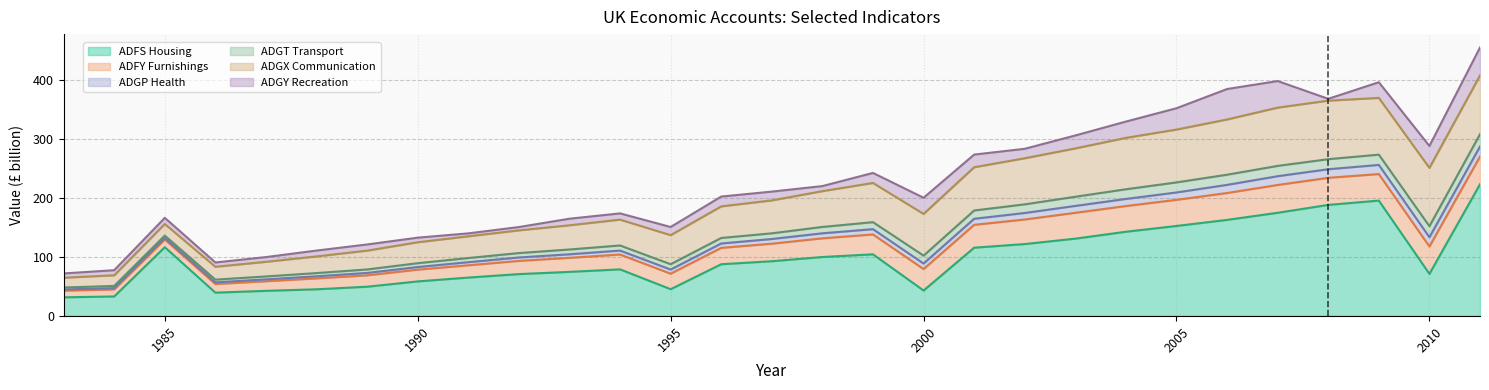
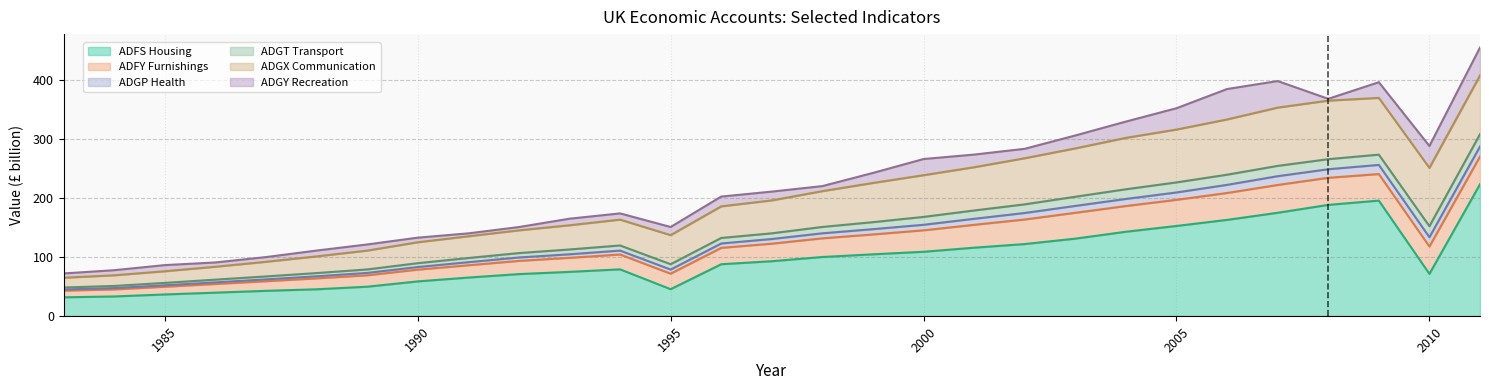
  {
    "ADFS Housing": {
-     "1985": 120,
+     "1985": 40,
      "1990": 60,
      "1995": 50,
-     "2000": 40,
+     "2000": 110,
      "2005": 150,
      "2010": 70
    }
  }
